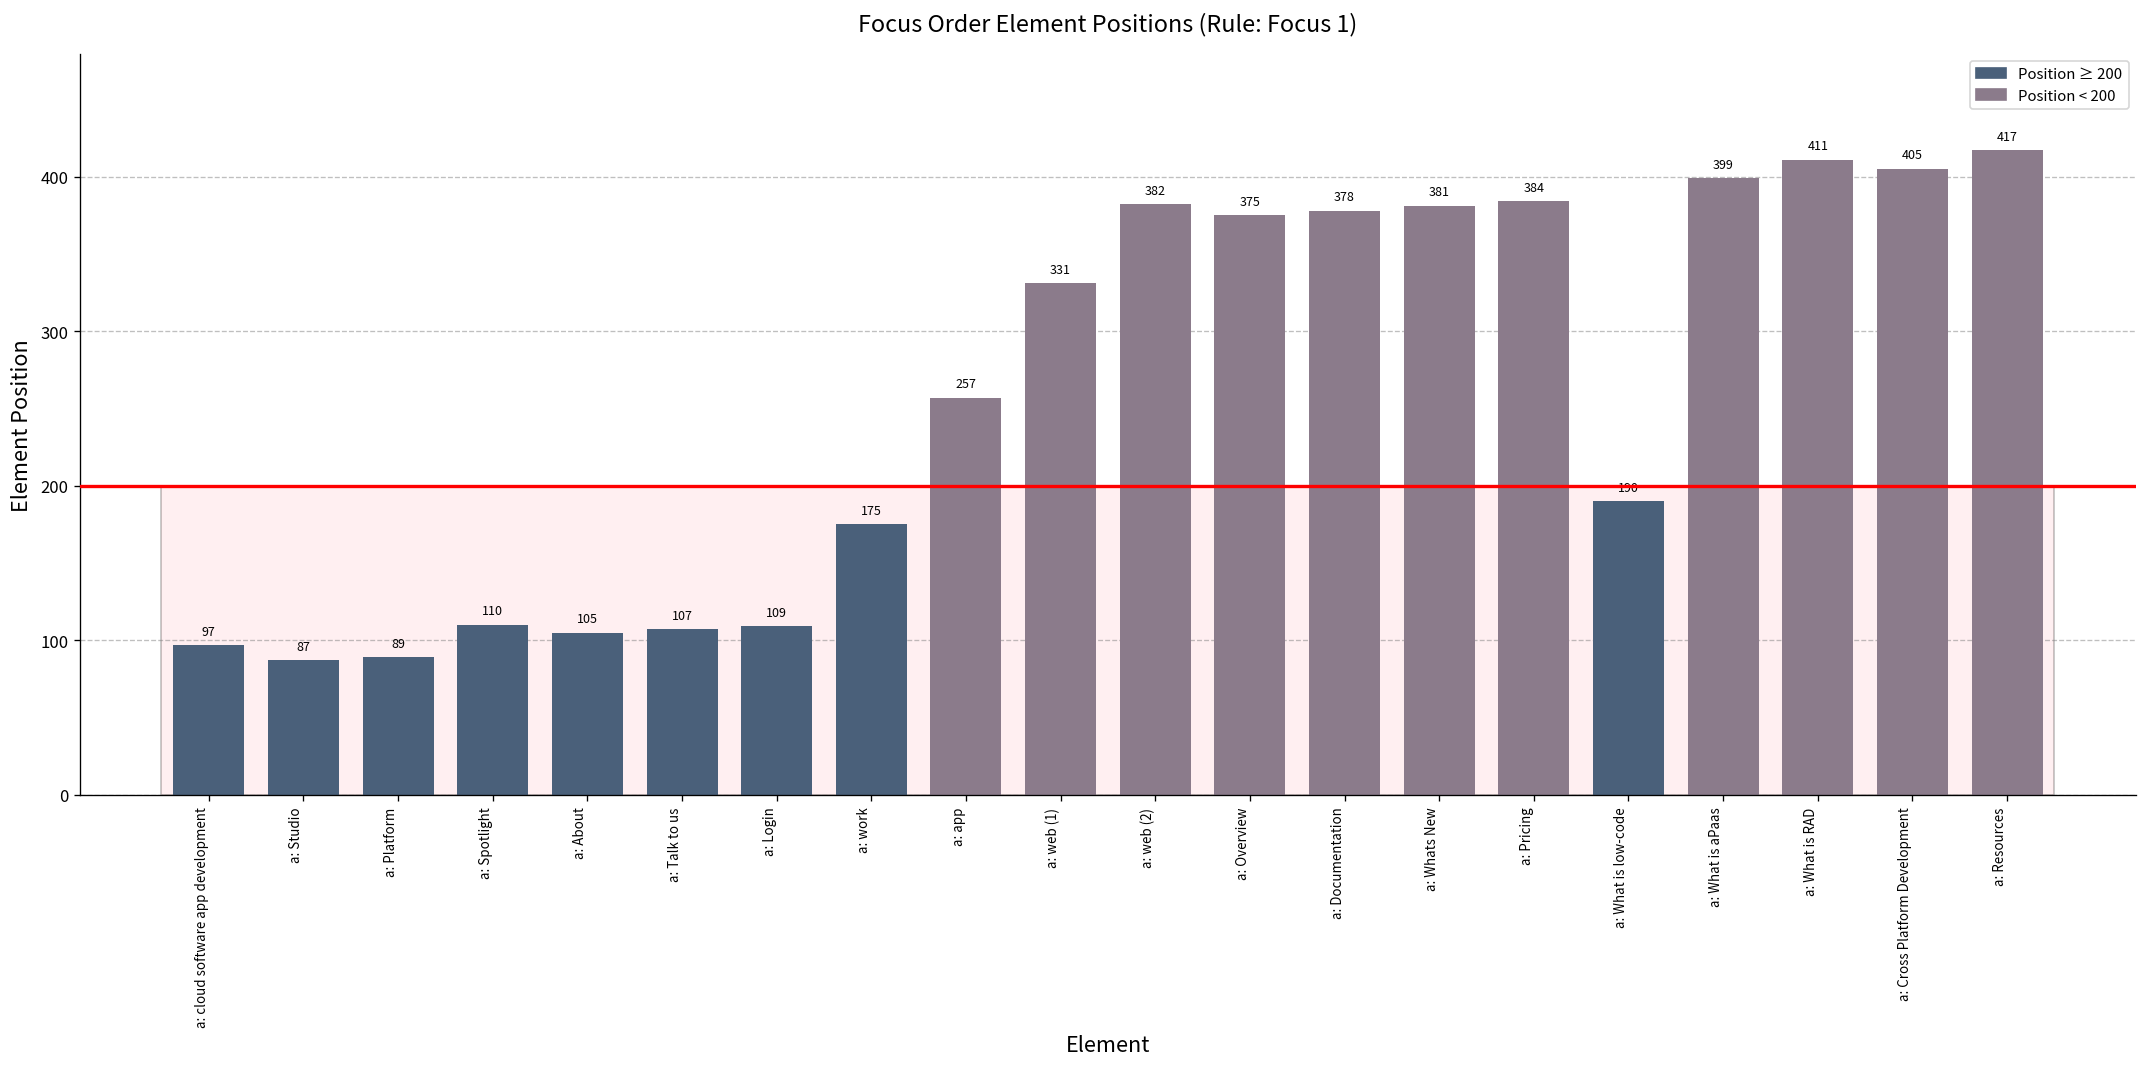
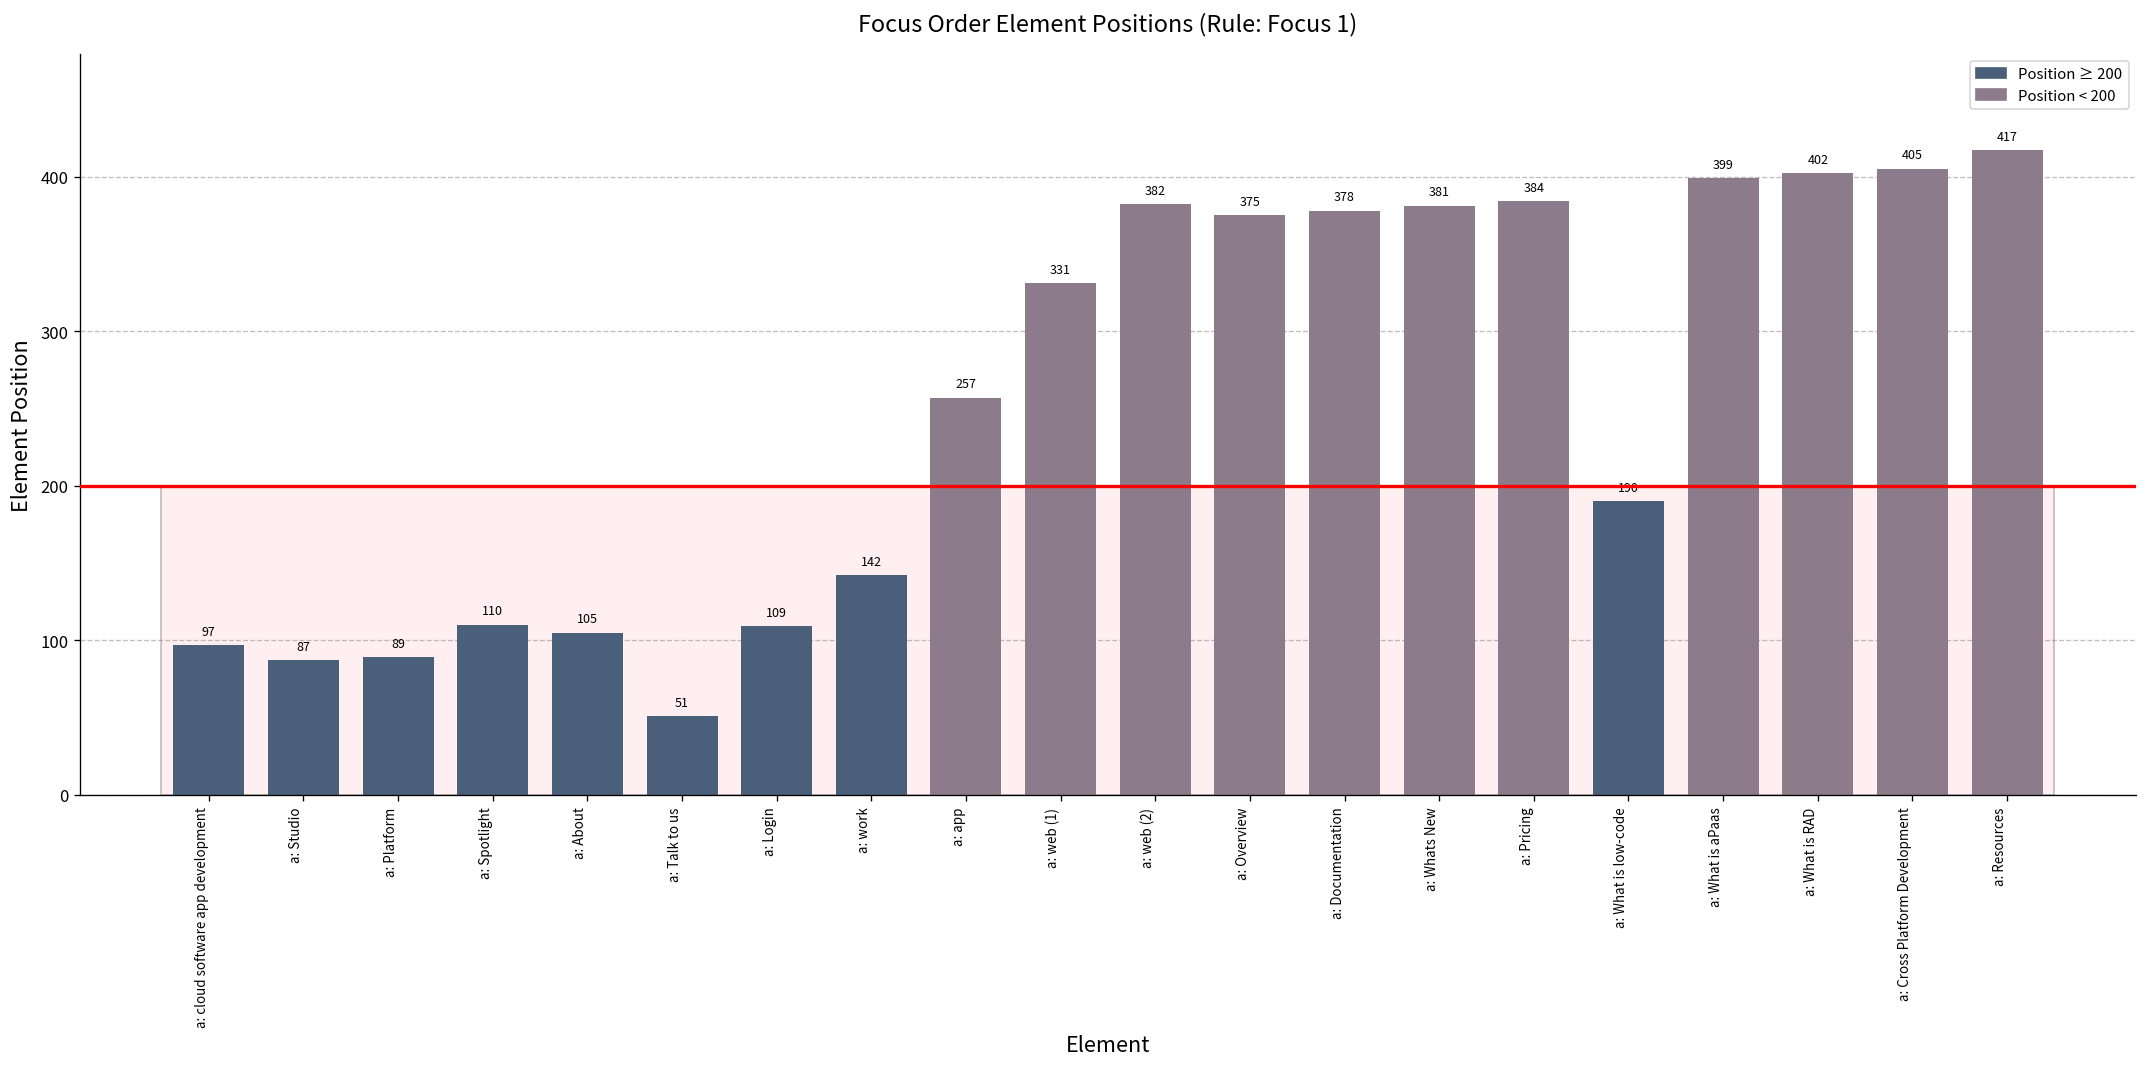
  {
    "a: cloud software app development": 97,
    "a: Studio": 87,
    "a: Platform": 89,
    "a: Spotlight": 110,
    "a: About": 105,
-   "a: Talk to us": 107,
+   "a: Talk to us": 51,
    "a: Login": 109,
-   "a: work": 175,
+   "a: work": 142,
    "a: app": 257,
    "a: web (1)": 331,
    "a: web (2)": 382,
    "a: Overview": 375,
    "a: Documentation": 378,
    "a: Whats New": 381,
    "a: Pricing": 384,
    "a: What is low-code": 190,
    "a: What is aPaas": 399,
-   "a: What is RAD": 411,
+   "a: What is RAD": 402,
    "a: Cross Platform Development": 405,
    "a: Resources": 417
  }
